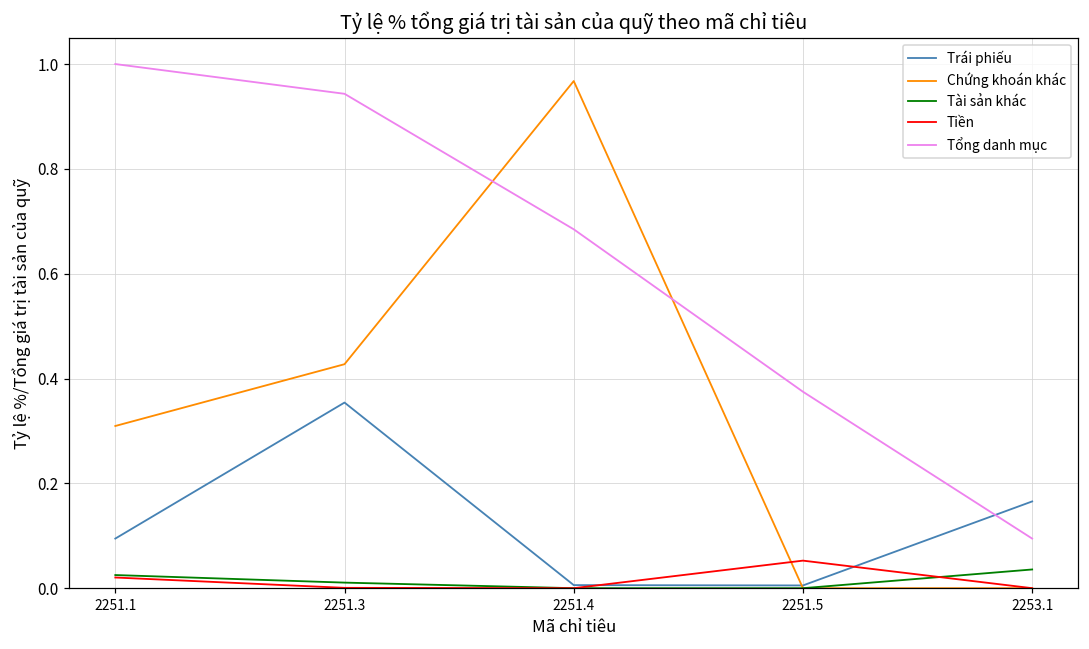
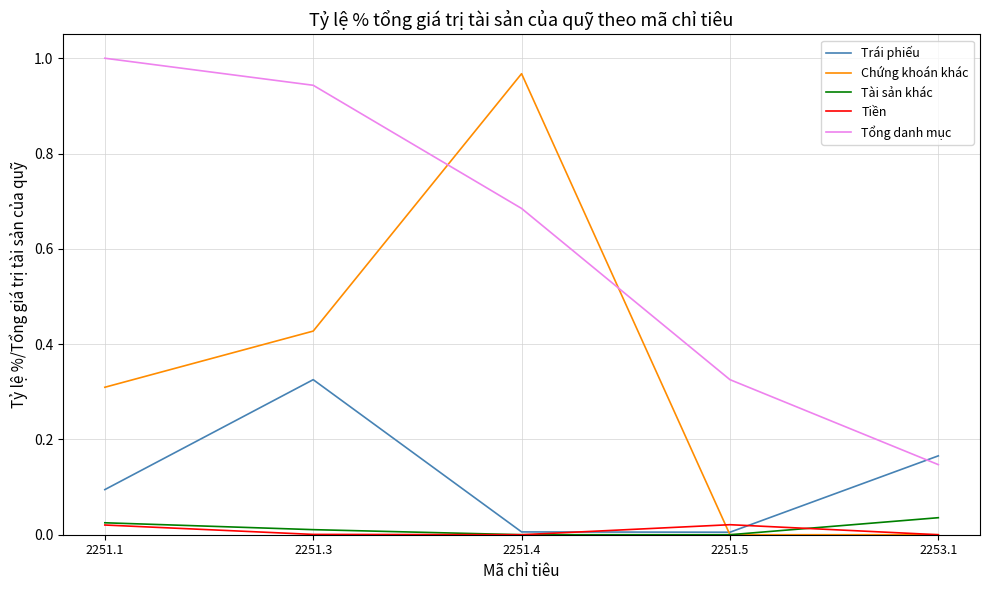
  {
    "Trái phiếu": {
      "2251.1": 0.09,
-     "2251.3": 0.35,
+     "2251.3": 0.33,
      "2251.4": 0.01,
      "2253.1": 0.17
    },
    "Chứng khoán khác": {
      "2251.1": 0.31,
      "2251.3": 0.43,
      "2251.4": 0.97
    },
    "Tài sản khác": {
      "2251.3": 0.01,
      "2253.1": 0.04
    },
    "Tiền": {
      "2251.3": 0.00,
-     "2251.5": 0.05
+     "2251.5": 0.02
    },
    "Tổng danh mục": {
      "2251.1": 1.00,
      "2251.3": 0.94,
      "2251.4": 0.68,
-     "2251.5": 0.37,
-     "2253.1": 0.09
+     "2251.5": 0.33,
+     "2253.1": 0.15
    }
  }
